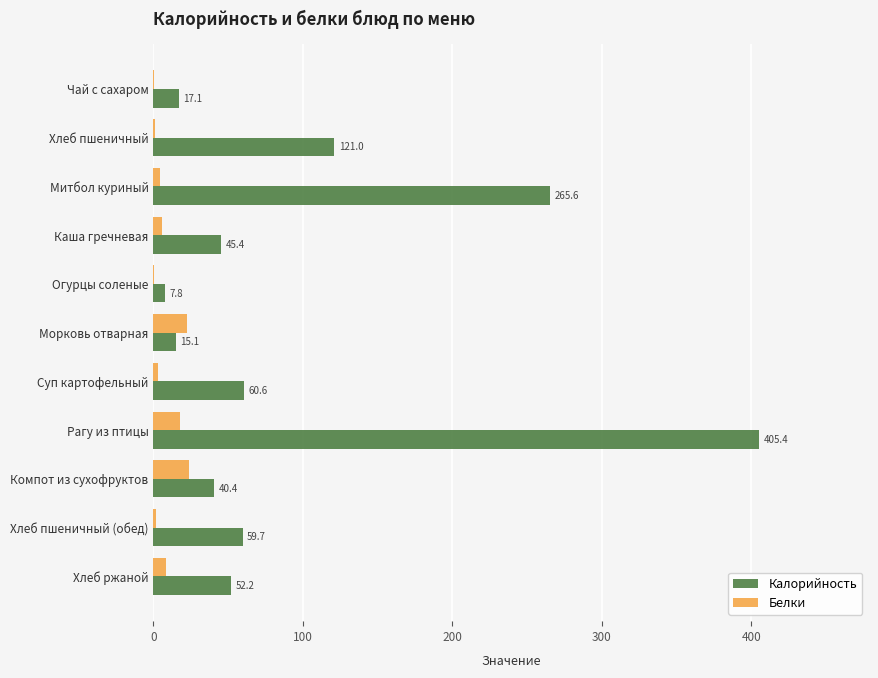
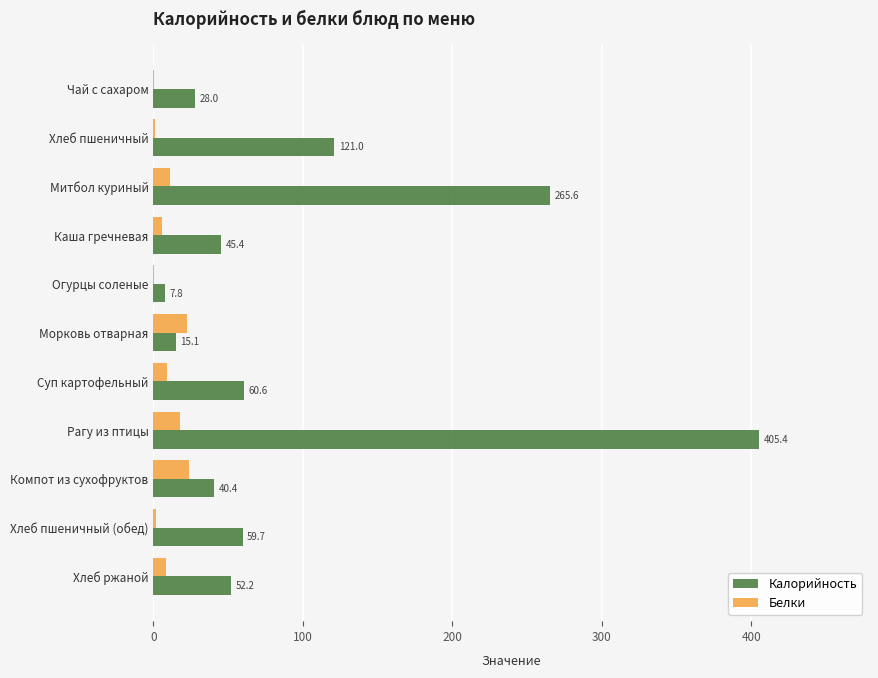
  {
    "Калорийность": {
-     "Чай с сахаром": 17.1,
+     "Чай с сахаром": 28.0,
      "Хлеб пшеничный": 121.0,
      "Митбол куриный": 265.6,
      "Каша гречневая": 45.4,
      "Огурцы соленые": 7.8,
      "Морковь отварная": 15.1,
      "Суп картофельный": 60.6,
      "Рагу из птицы": 405.4,
      "Компот из сухофруктов": 40.4,
      "Хлеб пшеничный (обед)": 59.7,
      "Хлеб ржаной": 52.2
    },
    "Белки": {
-     "Митбол куриный": 4,
+     "Митбол куриный": 11,
      "Каша гречневая": 6,
      "Морковь отварная": 22,
-     "Суп картофельный": 3,
+     "Суп картофельный": 9,
      "Рагу из птицы": 18,
      "Компот из сухофруктов": 24,
      "Хлеб пшеничный (обед)": 2,
      "Хлеб ржаной": 9
    }
  }
